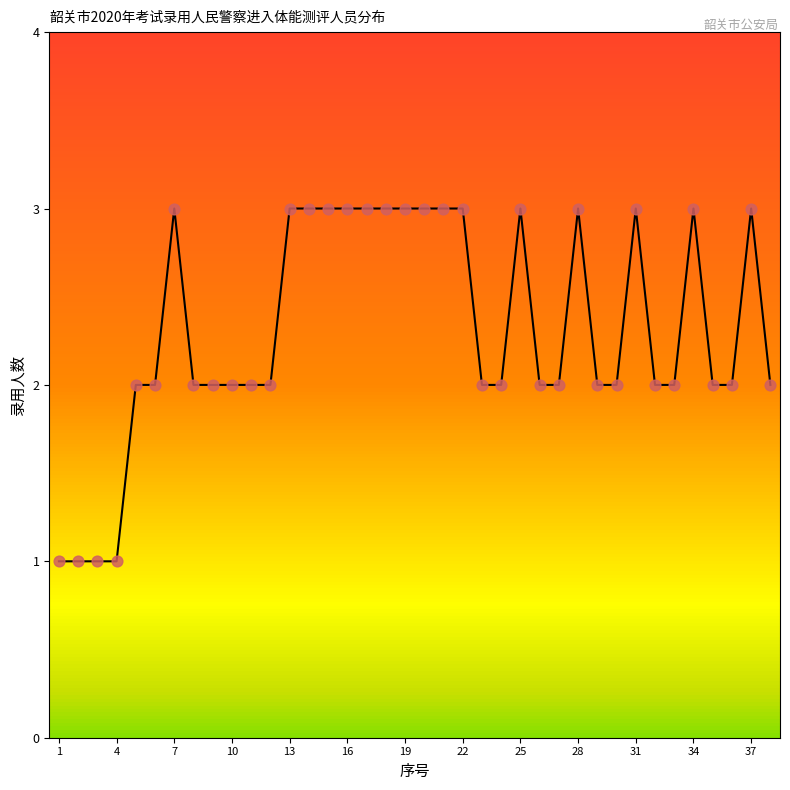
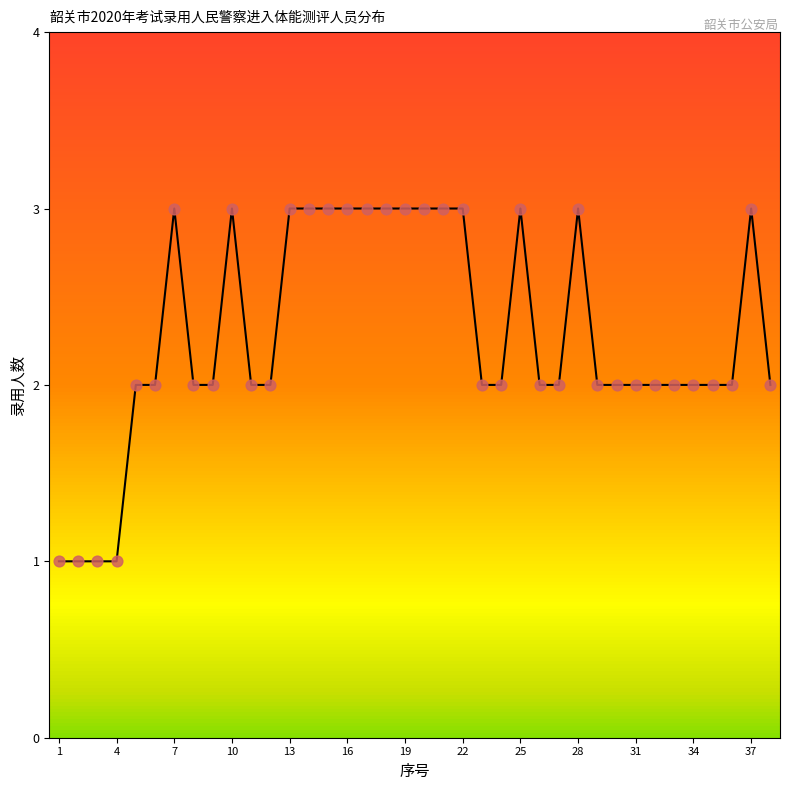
  {
    "1": 1,
    "4": 1,
    "7": 3,
-   "10": 2,
+   "10": 3,
    "13": 3,
    "16": 3,
    "19": 3,
    "22": 3,
    "25": 3,
    "28": 3,
-   "31": 3,
-   "34": 3,
+   "31": 2,
+   "34": 2,
    "37": 3
  }
